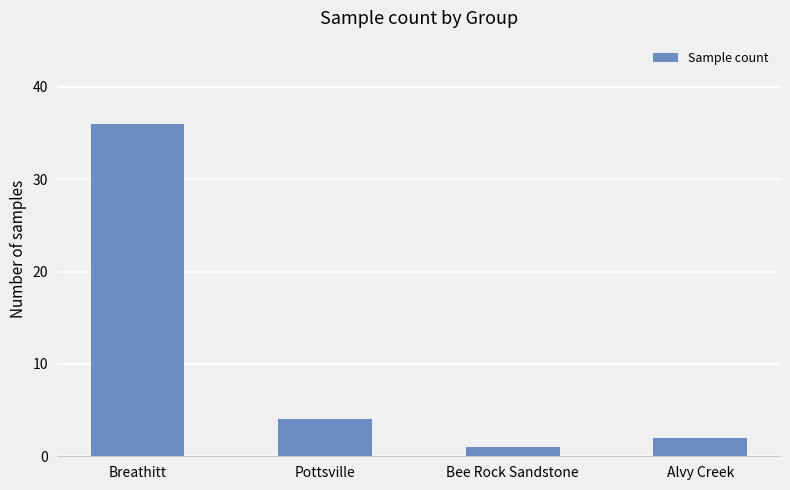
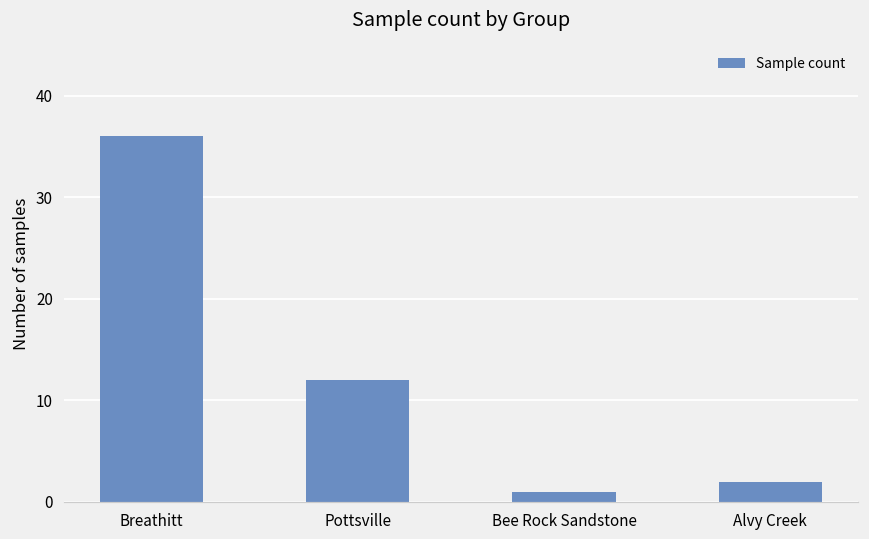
  {
    "Breathitt": 36,
-   "Pottsville": 4,
+   "Pottsville": 12,
    "Bee Rock Sandstone": 1,
    "Alvy Creek": 2
  }
